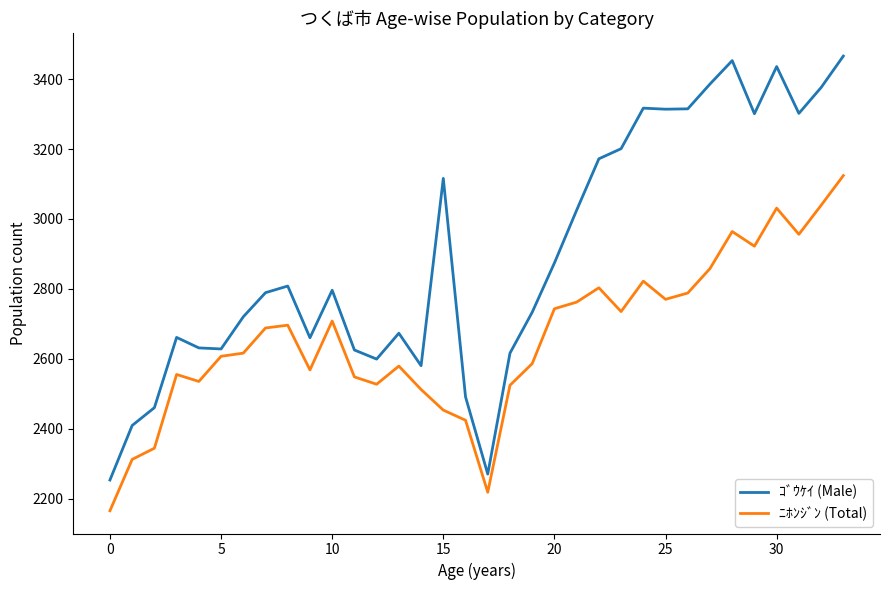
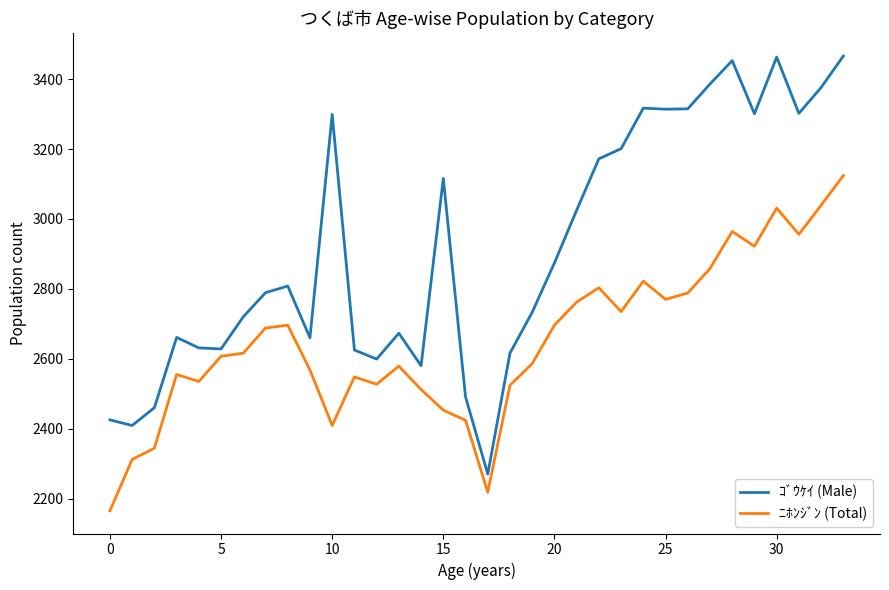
  {
    "ｺﾞｳｹｲ (Male)": {
-     "0": 2250,
+     "0": 2430,
      "5": 2630,
-     "10": 2800,
+     "10": 3300,
      "15": 3120,
      "20": 2870,
      "25": 3310,
-     "30": 3440
+     "30": 3460
    },
    "ﾆﾎﾝｼﾞﾝ (Total)": {
      "0": 2170,
      "5": 2610,
-     "10": 2710,
+     "10": 2410,
      "15": 2450,
-     "20": 2740,
+     "20": 2700,
      "25": 2770,
      "30": 3030
    }
  }
